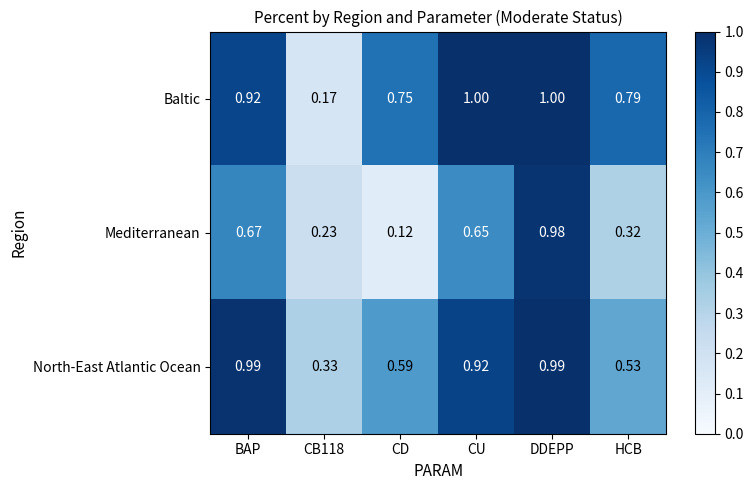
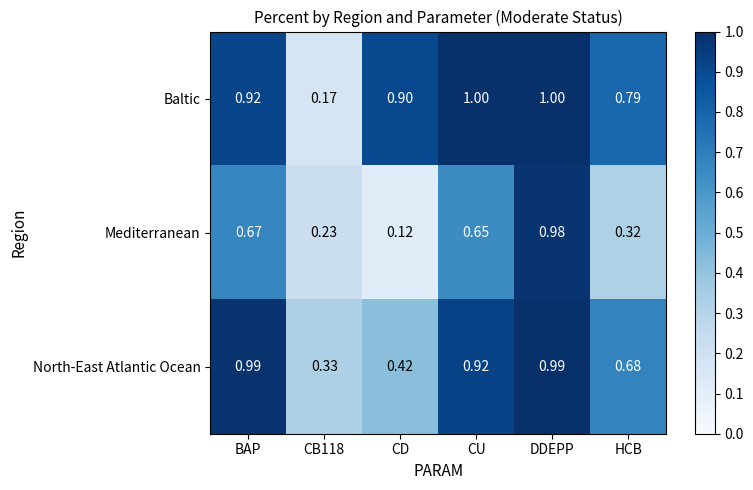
  {
    "Baltic": {
      "BAP": 0.92,
      "CB118": 0.17,
-     "CD": 0.75,
+     "CD": 0.90,
      "CU": 1.00,
      "DDEPP": 1.00,
      "HCB": 0.79
    },
    "Mediterranean": {
      "BAP": 0.67,
      "CB118": 0.23,
      "CD": 0.12,
      "CU": 0.65,
      "DDEPP": 0.98,
      "HCB": 0.32
    },
    "North-East Atlantic Ocean": {
      "BAP": 0.99,
      "CB118": 0.33,
-     "CD": 0.59,
+     "CD": 0.42,
      "CU": 0.92,
      "DDEPP": 0.99,
-     "HCB": 0.53
+     "HCB": 0.68
    }
  }
